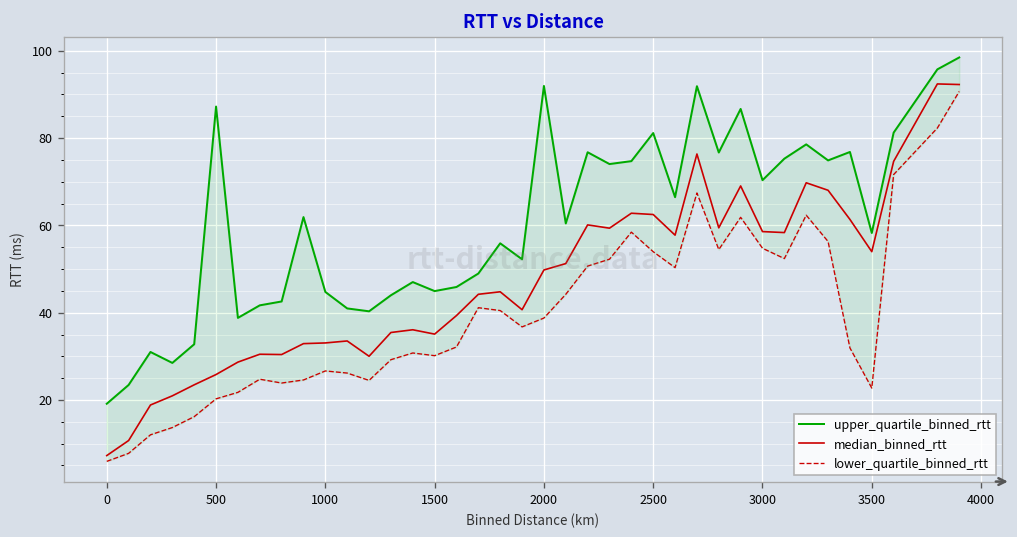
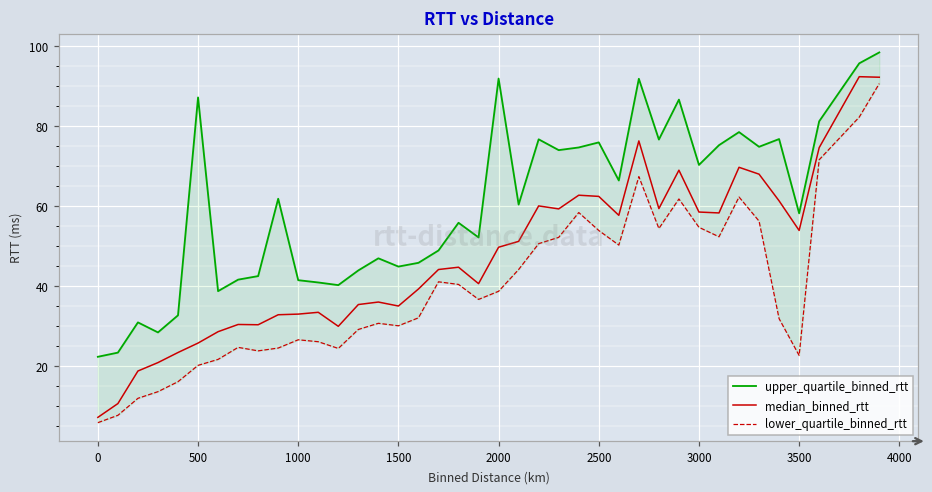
  {
    "upper_quartile_binned_rtt": {
-     "0": 19,
+     "0": 22,
      "500": 87,
-     "1000": 45,
+     "1000": 42,
      "1500": 45,
      "2000": 92,
-     "2500": 81,
+     "2500": 76,
      "3000": 70,
      "3500": 58
    }
  }
